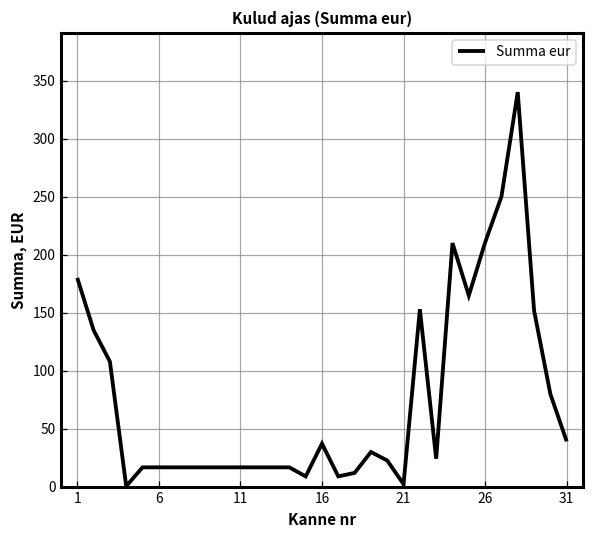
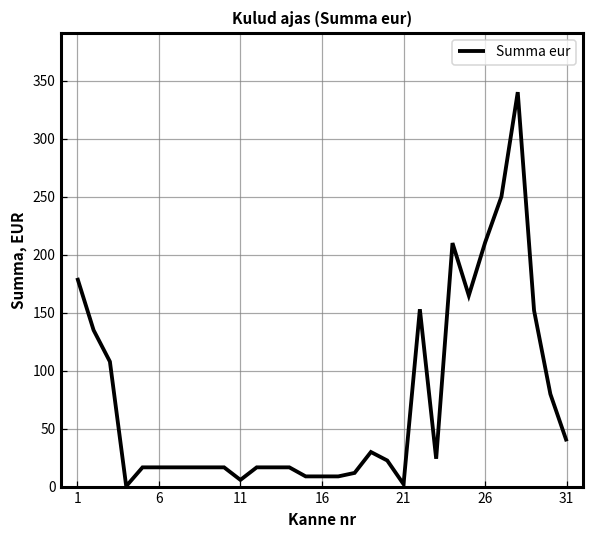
  {
    "1": 180,
    "6": 17,
-   "11": 17,
-   "16": 37,
+   "11": 6,
+   "16": 9,
    "21": 2,
    "26": 210,
    "31": 39
  }
